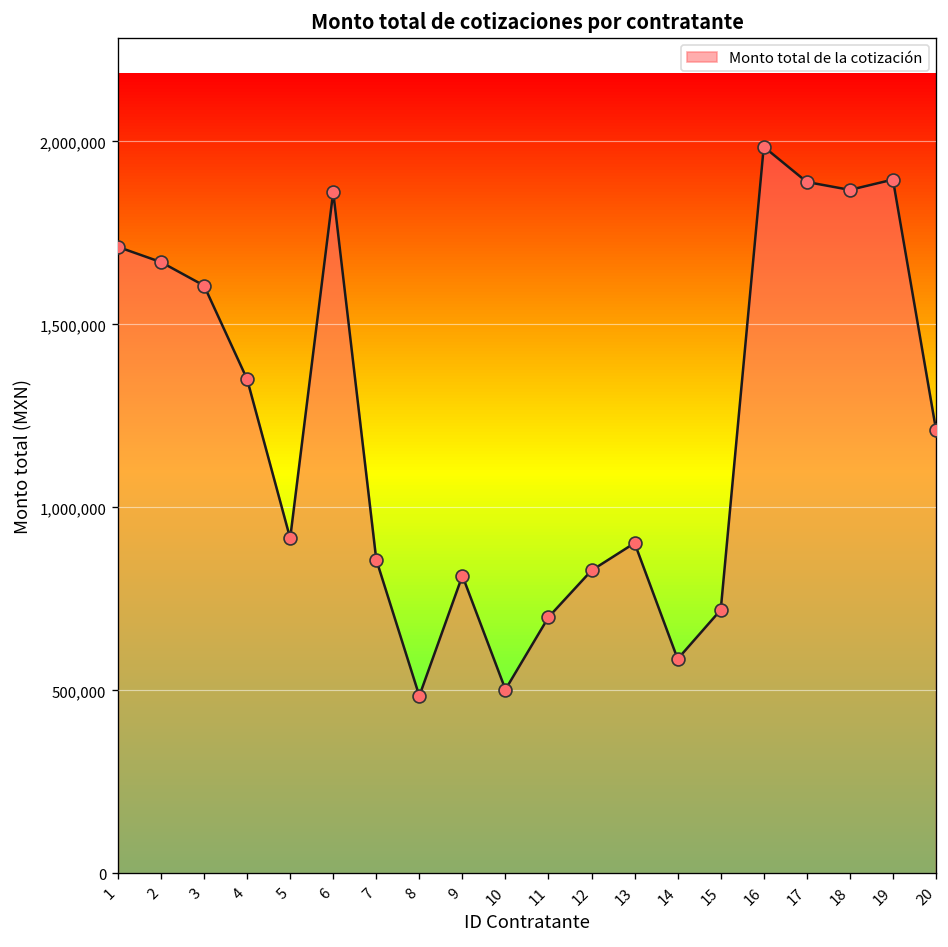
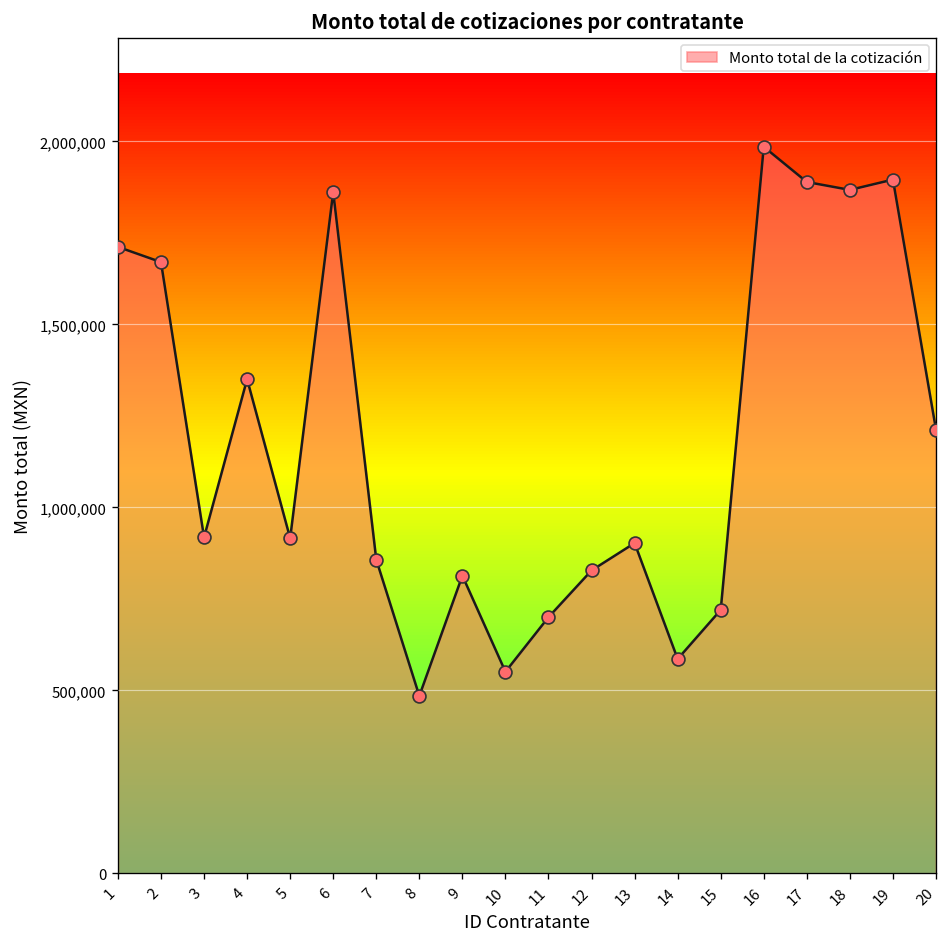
  {
    "1": "1,710,000",
    "2": "1,670,000",
-   "3": "1,610,000",
+   "3": "920,000",
    "4": "1,350,000",
    "5": "920,000",
    "6": "1,860,000",
    "7": "860,000",
    "8": "480,000",
    "9": "810,000",
-   "10": "500,000",
+   "10": "550,000",
    "11": "700,000",
    "12": "830,000",
    "13": "900,000",
    "14": "590,000",
    "15": "720,000",
    "16": "1,990,000",
    "17": "1,890,000",
    "18": "1,870,000",
    "19": "1,900,000",
    "20": "1,210,000"
  }
